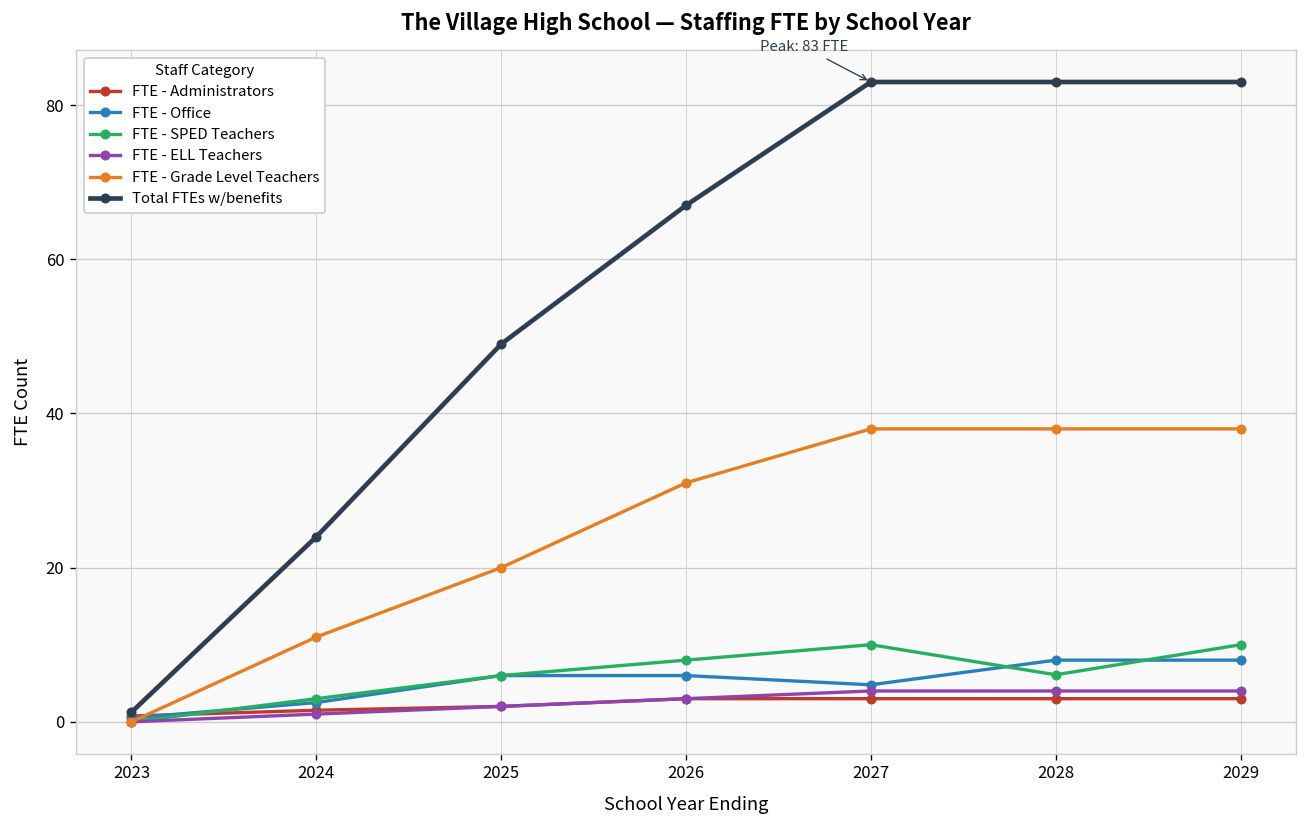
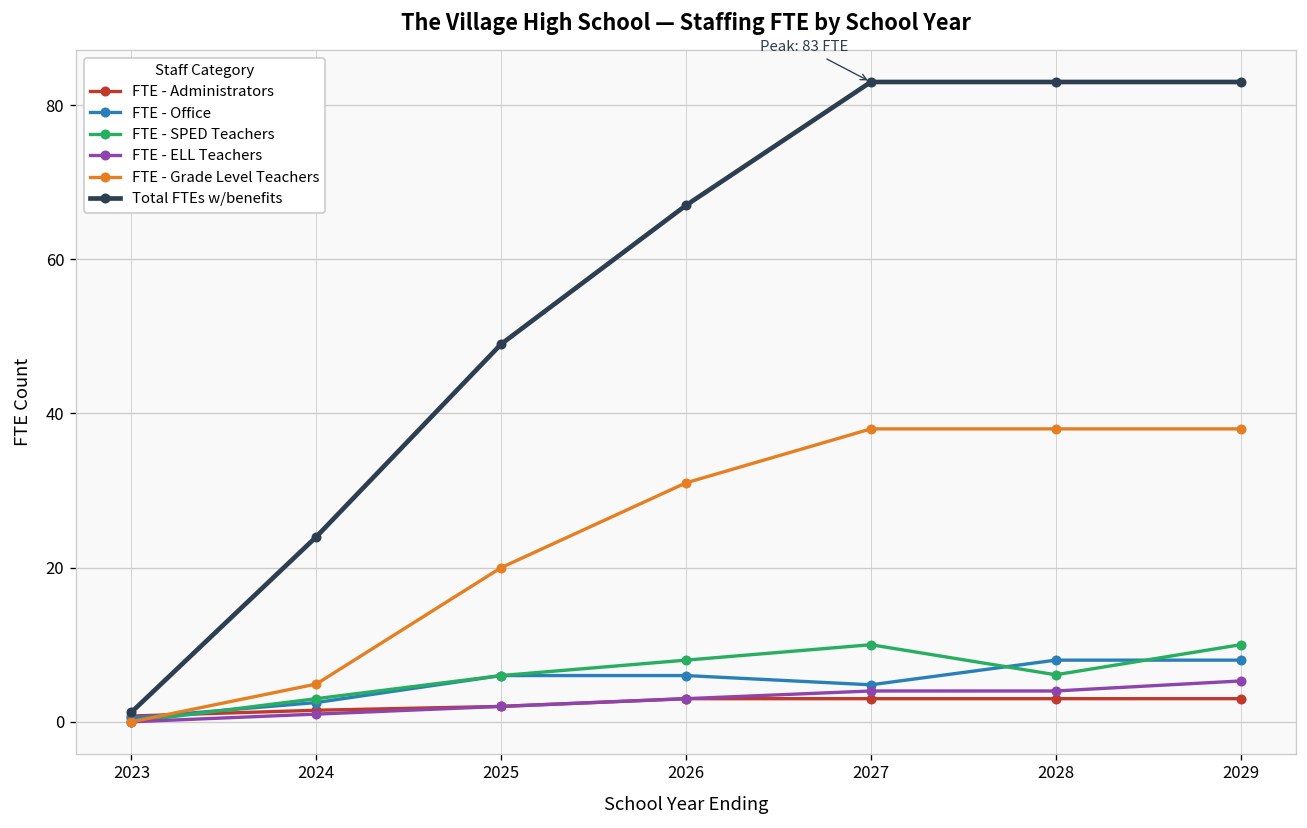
  {
    "FTE - Administrators": {
      "2024": 2,
      "2027": 3,
      "2028": 3,
      "2029": 3
    },
    "FTE - Office": {
      "2024": 3,
      "2026": 6,
      "2027": 5,
      "2028": 8,
      "2029": 8
    },
    "FTE - SPED Teachers": {
      "2024": 3,
      "2026": 8,
      "2027": 10,
      "2028": 6,
      "2029": 10
    },
    "FTE - ELL Teachers": {
      "2024": 1,
      "2027": 4,
      "2028": 4,
-     "2029": 4
+     "2029": 5
    },
    "FTE - Grade Level Teachers": {
-     "2024": 11,
+     "2024": 5,
      "2025": 20,
      "2026": 31,
      "2027": 38,
      "2028": 38,
      "2029": 38
    },
    "Total FTEs w/benefits": {
      "2027": 83
    }
  }
